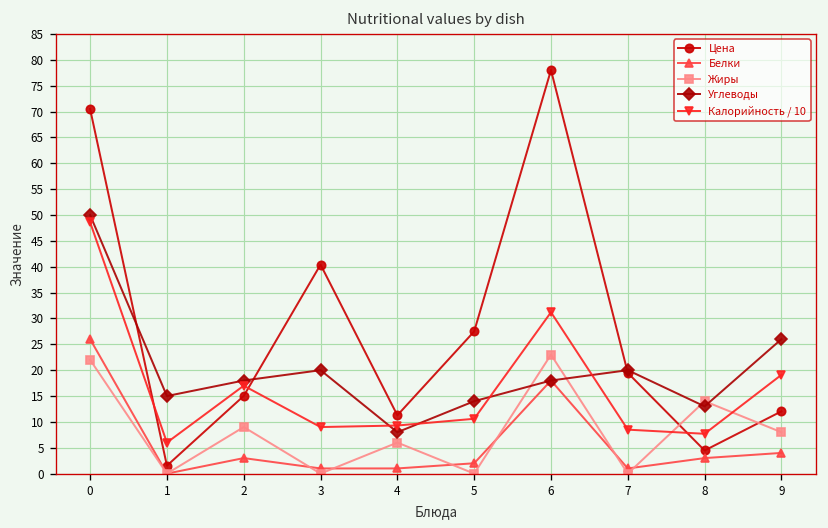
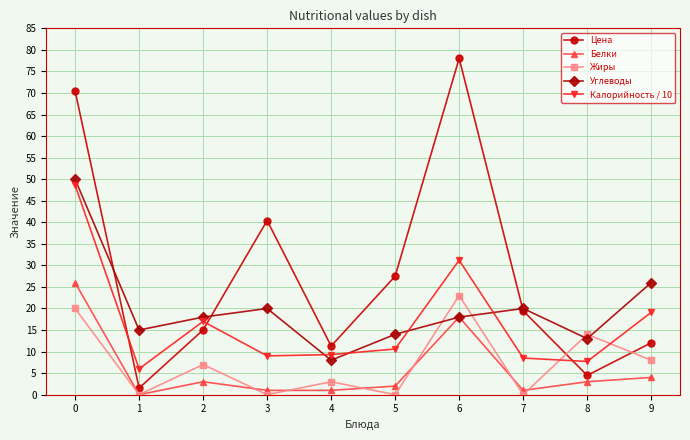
  {
    "Жиры": {
-     "0": 22,
-     "2": 9,
+     "0": 20,
+     "2": 7,
      "3": 0,
-     "4": 6,
+     "4": 3,
      "5": 0,
      "6": 23,
      "7": 0,
      "8": 14,
      "9": 8
    }
  }
